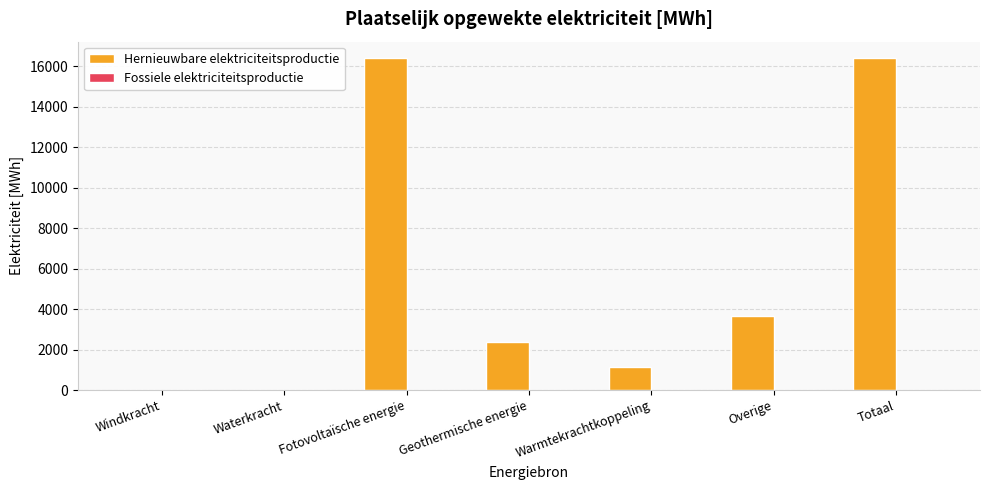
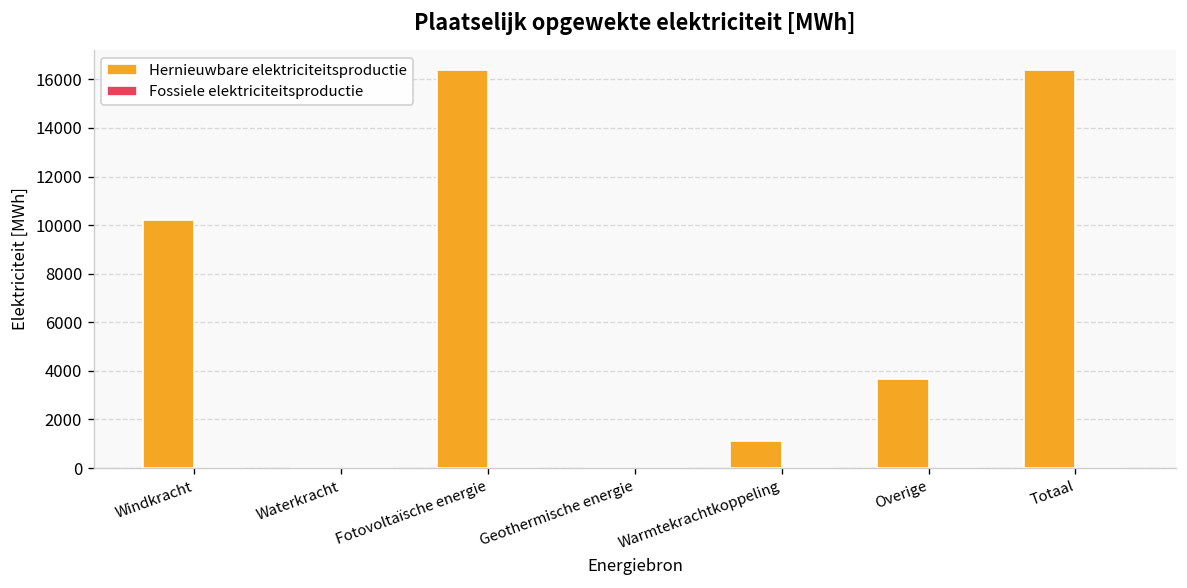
  {
    "Hernieuwbare elektriciteitsproductie": {
-     "Windkracht": 0,
+     "Windkracht": 10200,
      "Waterkracht": 0,
      "Fotovoltaïsche energie": 16400,
-     "Geothermische energie": 2400,
+     "Geothermische energie": 0,
      "Warmtekrachtkoppeling": 1100,
      "Overige": 3700,
      "Totaal": 16400
    },
    "Fossiele elektriciteitsproductie": {
      "Windkracht": 0,
      "Waterkracht": 0,
      "Fotovoltaïsche energie": 0,
      "Geothermische energie": 0,
      "Warmtekrachtkoppeling": 0,
      "Overige": 0,
      "Totaal": 0
    }
  }
